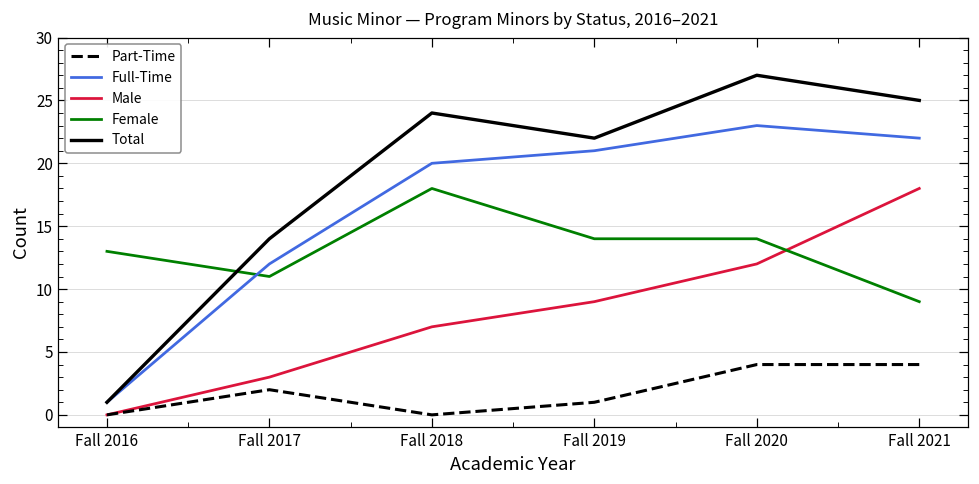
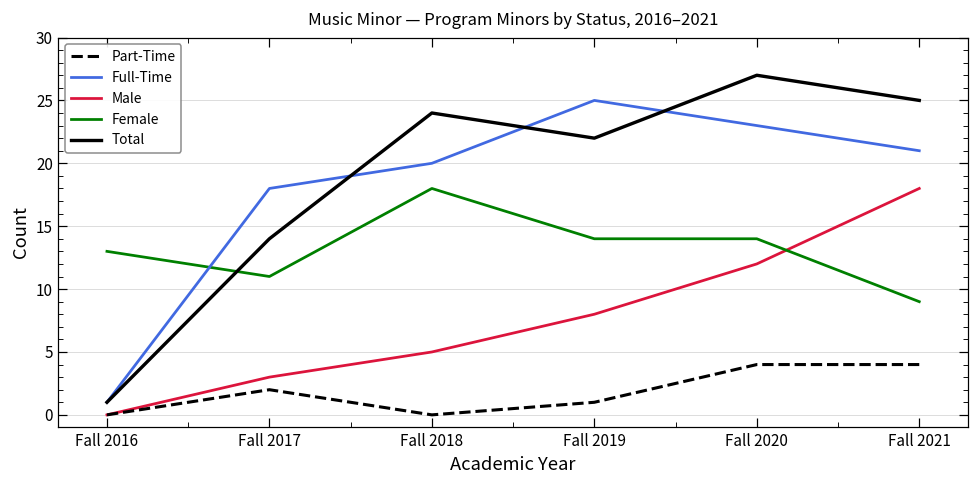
  {
    "Full-Time": {
-     "Fall 2017": 12,
+     "Fall 2017": 18,
      "Fall 2018": 20,
-     "Fall 2019": 21,
+     "Fall 2019": 25,
      "Fall 2020": 23,
-     "Fall 2021": 22
+     "Fall 2021": 21
    },
    "Male": {
      "Fall 2017": 3,
-     "Fall 2018": 7,
-     "Fall 2019": 9,
+     "Fall 2018": 5,
+     "Fall 2019": 8,
      "Fall 2020": 12,
      "Fall 2021": 18
    },
    "Female": {
      "Fall 2016": 13,
      "Fall 2017": 11,
      "Fall 2018": 18,
      "Fall 2019": 14,
      "Fall 2020": 14,
      "Fall 2021": 9
    }
  }
